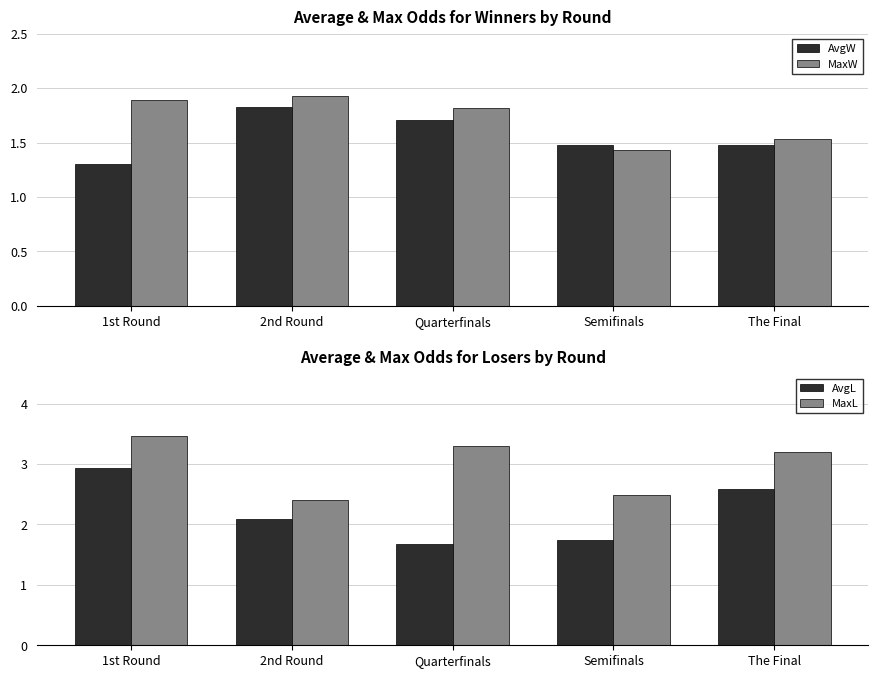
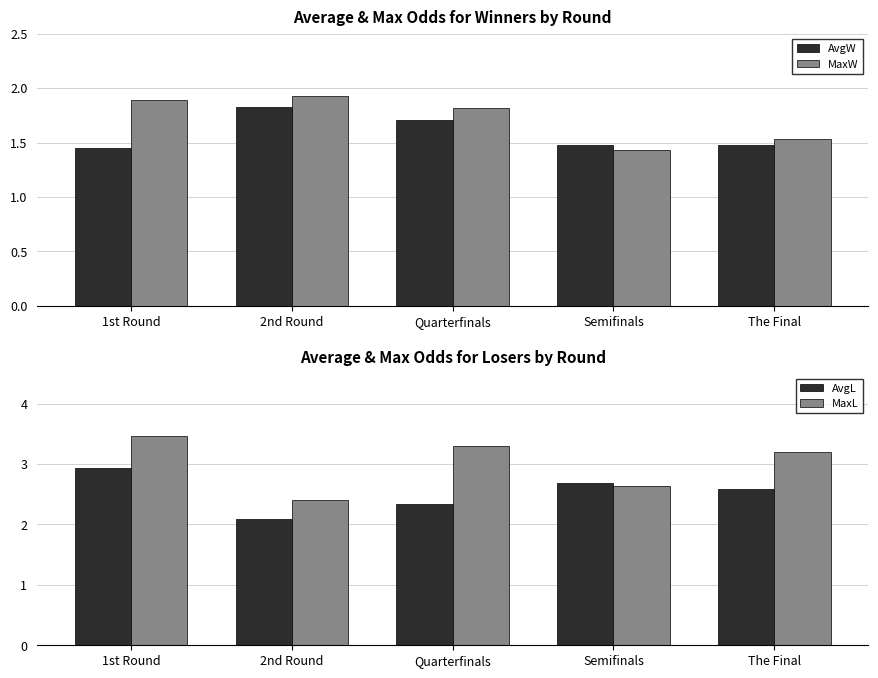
  {
    "Average & Max Odds for Winners by Round": {
      "AvgW": {
-       "1st Round": 1.30,
+       "1st Round": 1.45,
        "2nd Round": 1.83,
        "Quarterfinals": 1.71,
        "Semifinals": 1.48,
        "The Final": 1.48
      },
      "MaxW": {
        "1st Round": 1.89,
        "2nd Round": 1.93,
        "Quarterfinals": 1.82,
        "Semifinals": 1.43,
        "The Final": 1.53
      }
    },
    "Average & Max Odds for Losers by Round": {
      "AvgL": {
        "1st Round": 2.9,
        "2nd Round": 2.1,
-       "Quarterfinals": 1.7,
-       "Semifinals": 1.8,
+       "Quarterfinals": 2.3,
+       "Semifinals": 2.7,
        "The Final": 2.6
      },
      "MaxL": {
        "1st Round": 3.5,
        "2nd Round": 2.4,
        "Quarterfinals": 3.3,
-       "Semifinals": 2.5,
+       "Semifinals": 2.6,
        "The Final": 3.2
      }
    }
  }
